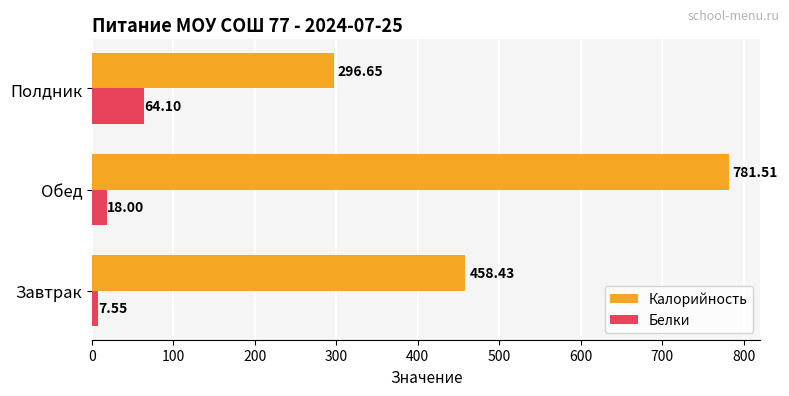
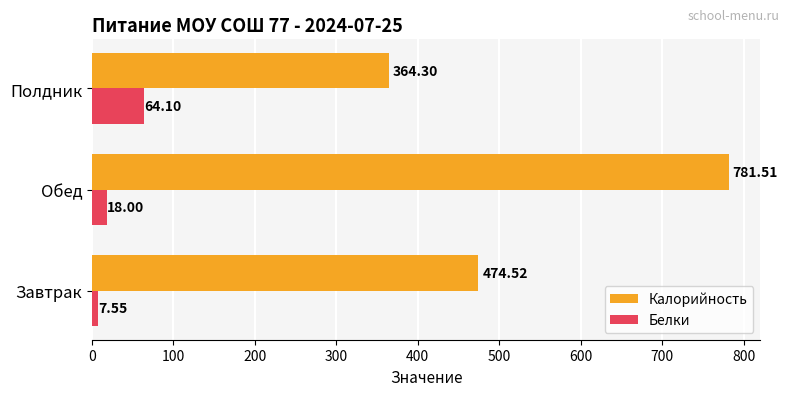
  {
    "Калорийность": {
-     "Полдник": 296.65,
+     "Полдник": 364.30,
      "Обед": 781.51,
-     "Завтрак": 458.43
+     "Завтрак": 474.52
    },
    "Белки": {
      "Полдник": 64.10,
      "Обед": 18.00,
      "Завтрак": 7.55
    }
  }
